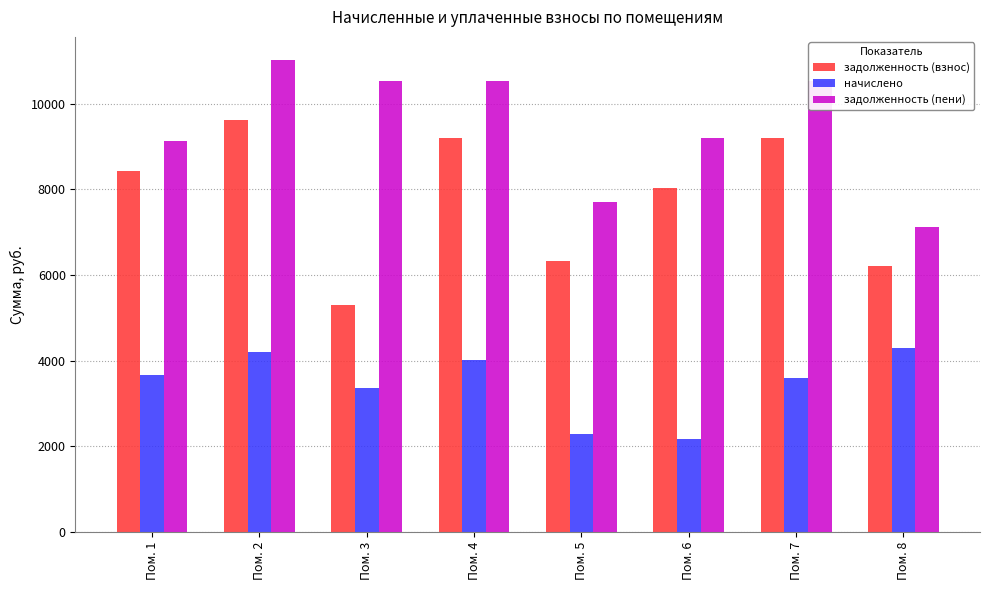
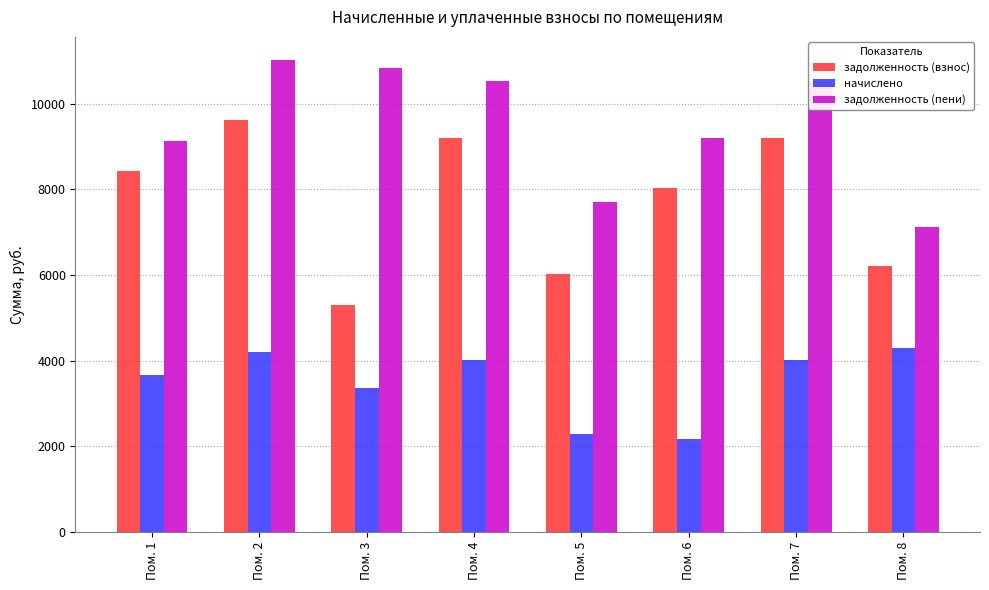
  {
    "задолженность (взнос)": {
      "Пом. 1": 8400,
      "Пом. 2": 9600,
      "Пом. 3": 5300,
      "Пом. 4": 9200,
-     "Пом. 5": 6300,
+     "Пом. 5": 6000,
      "Пом. 6": 8000,
      "Пом. 7": 9200,
      "Пом. 8": 6200
    },
    "начислено": {
      "Пом. 1": 3700,
      "Пом. 2": 4200,
      "Пом. 3": 3400,
      "Пом. 4": 4000,
      "Пом. 5": 2300,
      "Пом. 6": 2200,
-     "Пом. 7": 3600,
+     "Пом. 7": 4000,
      "Пом. 8": 4300
    },
    "задолженность (пени)": {
      "Пом. 1": 9100,
      "Пом. 2": 11000,
-     "Пом. 3": 10500,
+     "Пом. 3": 10800,
      "Пом. 4": 10500,
      "Пом. 5": 7700,
      "Пом. 6": 9200,
      "Пом. 8": 7100
    }
  }
